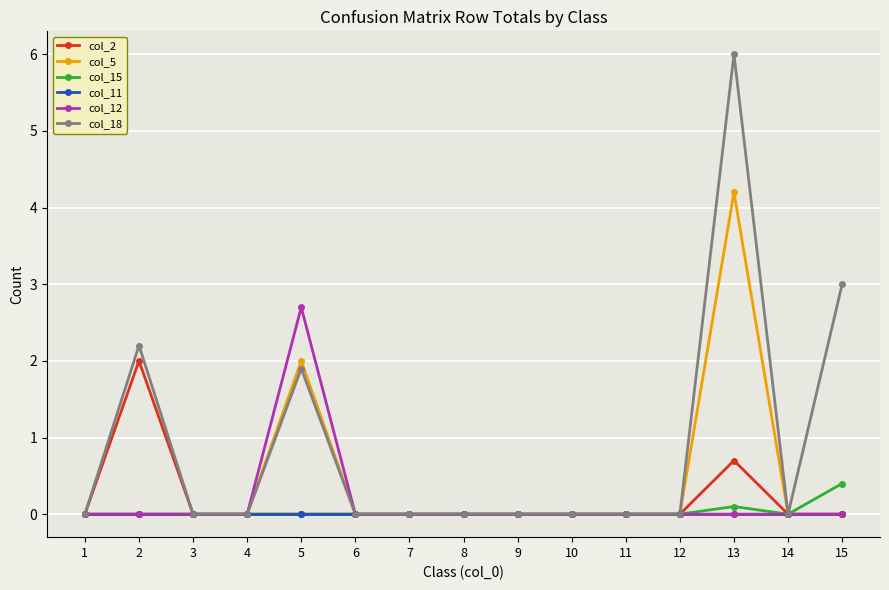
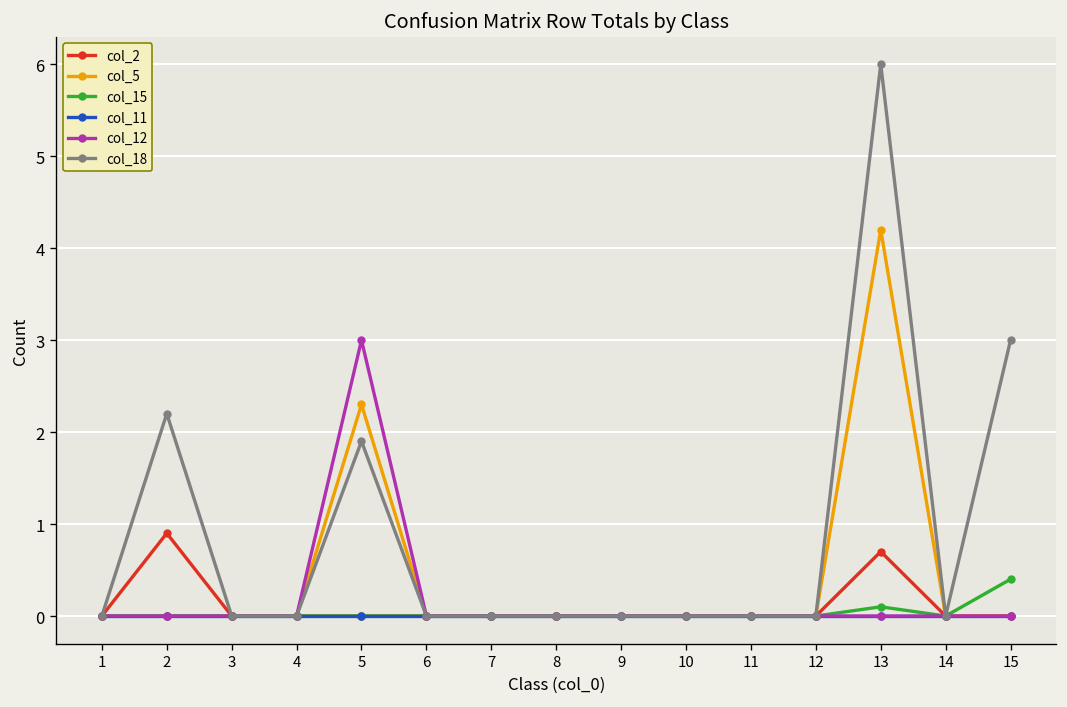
  {
    "col_2": {
-     "2": 2.0,
+     "2": 0.9,
      "13": 0.7
    },
    "col_5": {
-     "5": 2.0,
+     "5": 2.3,
      "13": 4.2
    },
    "col_15": {
      "13": 0.1,
      "15": 0.4
    },
    "col_12": {
-     "5": 2.7
+     "5": 3.0
    },
    "col_18": {
      "2": 2.2,
      "5": 1.9,
      "13": 6.0,
      "15": 3.0
    }
  }
